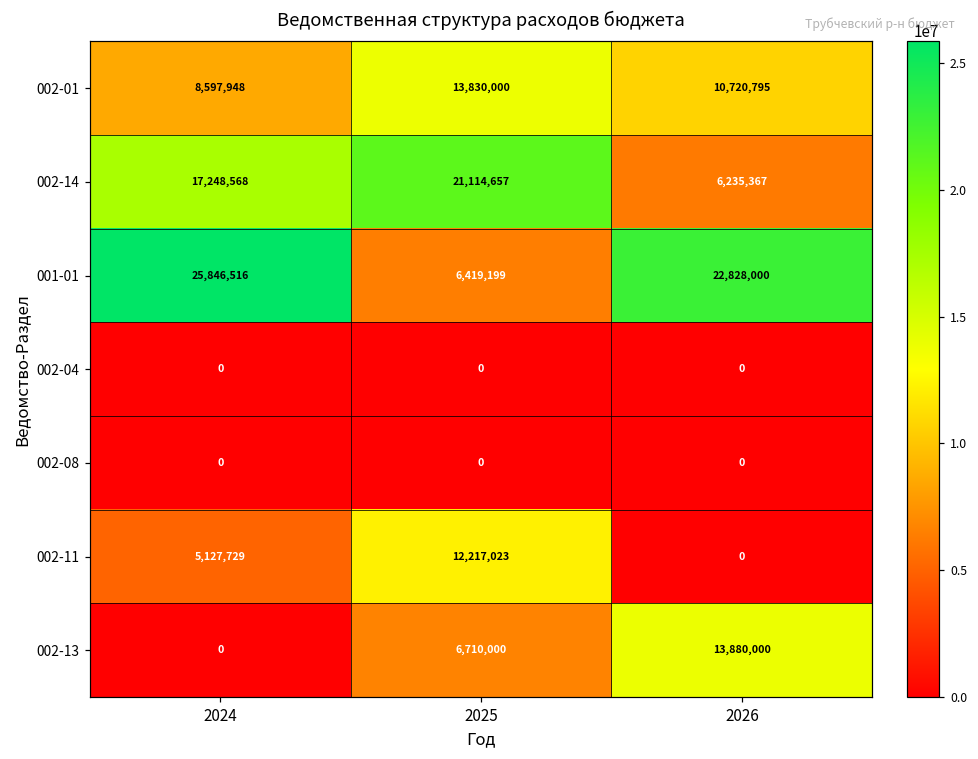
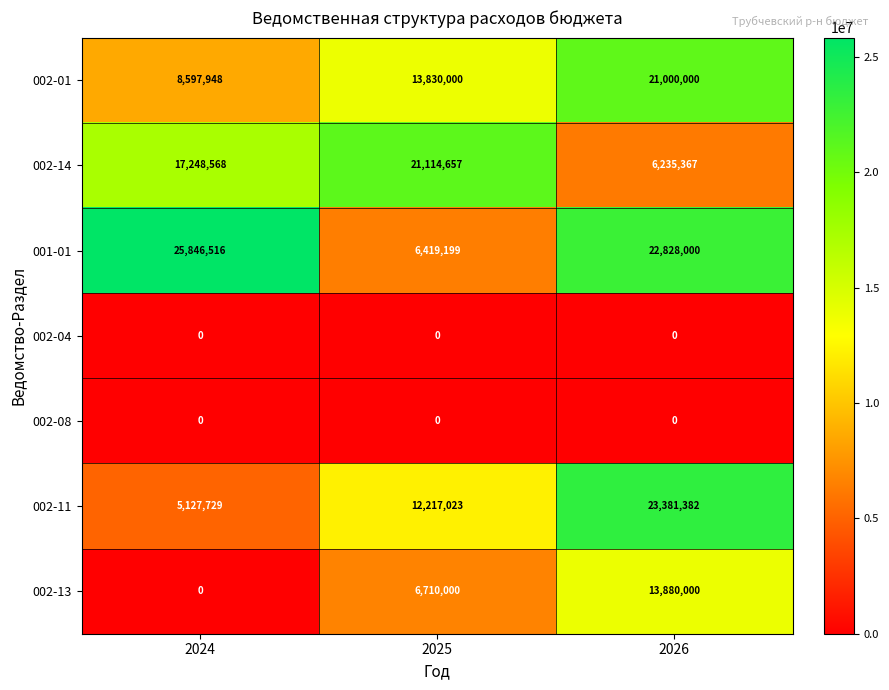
  {
    "002-01": {
      "2024": "8,597,948",
      "2025": "13,830,000",
-     "2026": "10,720,795"
+     "2026": "21,000,000"
    },
    "002-14": {
      "2024": "17,248,568",
      "2025": "21,114,657",
      "2026": "6,235,367"
    },
    "001-01": {
      "2024": "25,846,516",
      "2025": "6,419,199",
      "2026": "22,828,000"
    },
    "002-04": {
      "2024": "0",
      "2025": "0",
      "2026": "0"
    },
    "002-08": {
      "2024": "0",
      "2025": "0",
      "2026": "0"
    },
    "002-11": {
      "2024": "5,127,729",
      "2025": "12,217,023",
-     "2026": "0"
+     "2026": "23,381,382"
    },
    "002-13": {
      "2024": "0",
      "2025": "6,710,000",
      "2026": "13,880,000"
    }
  }
